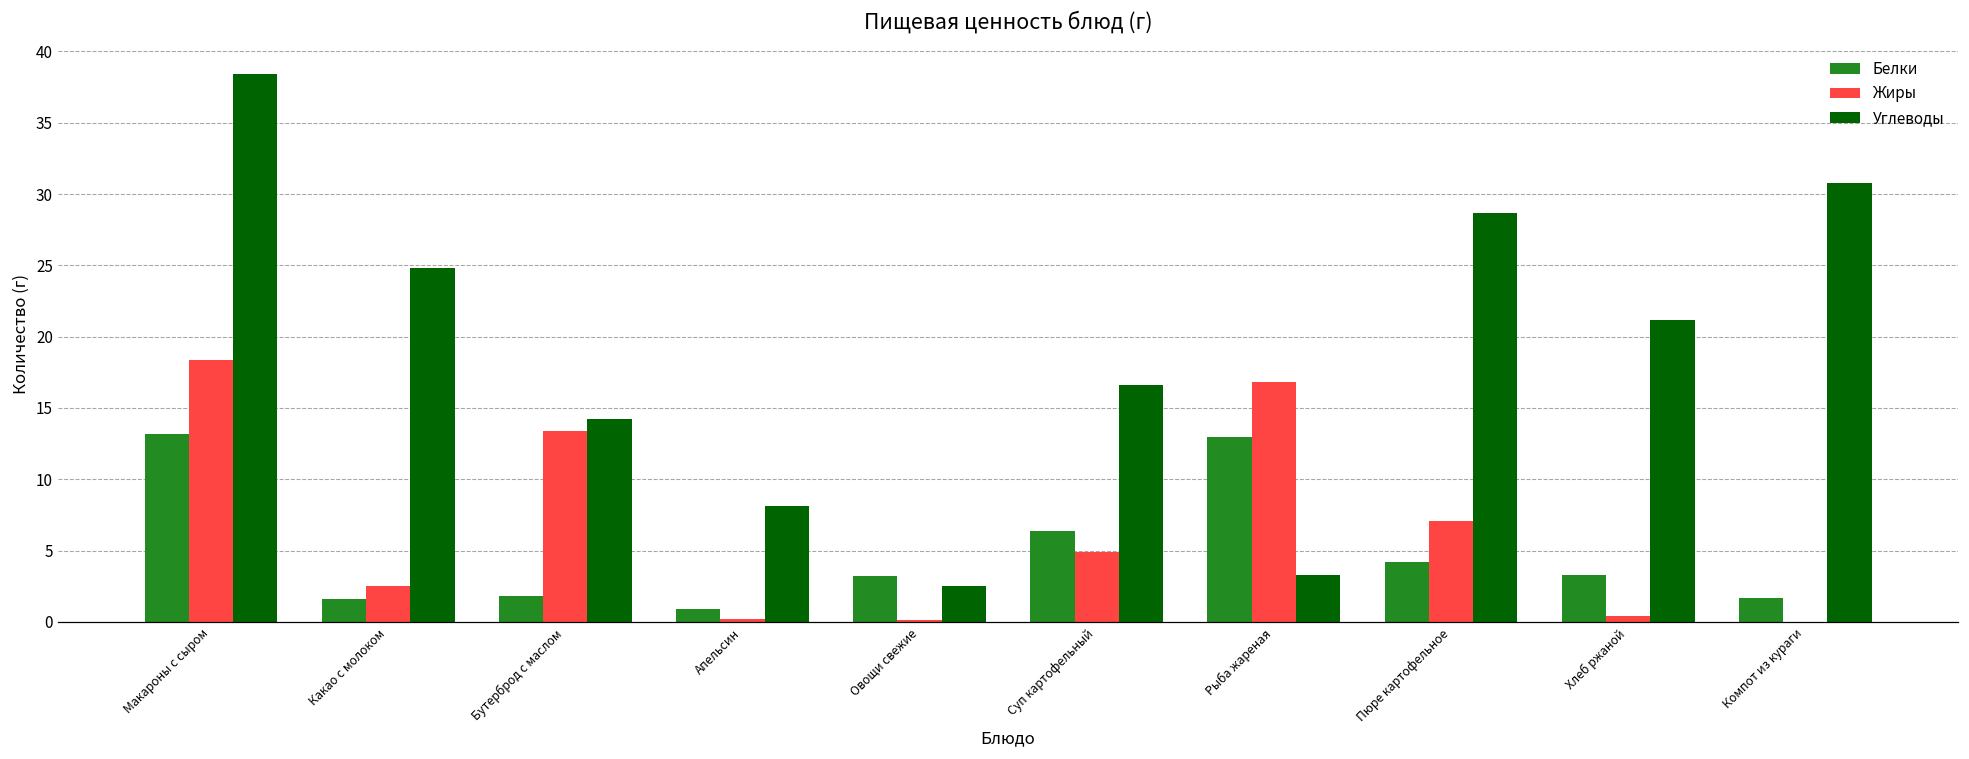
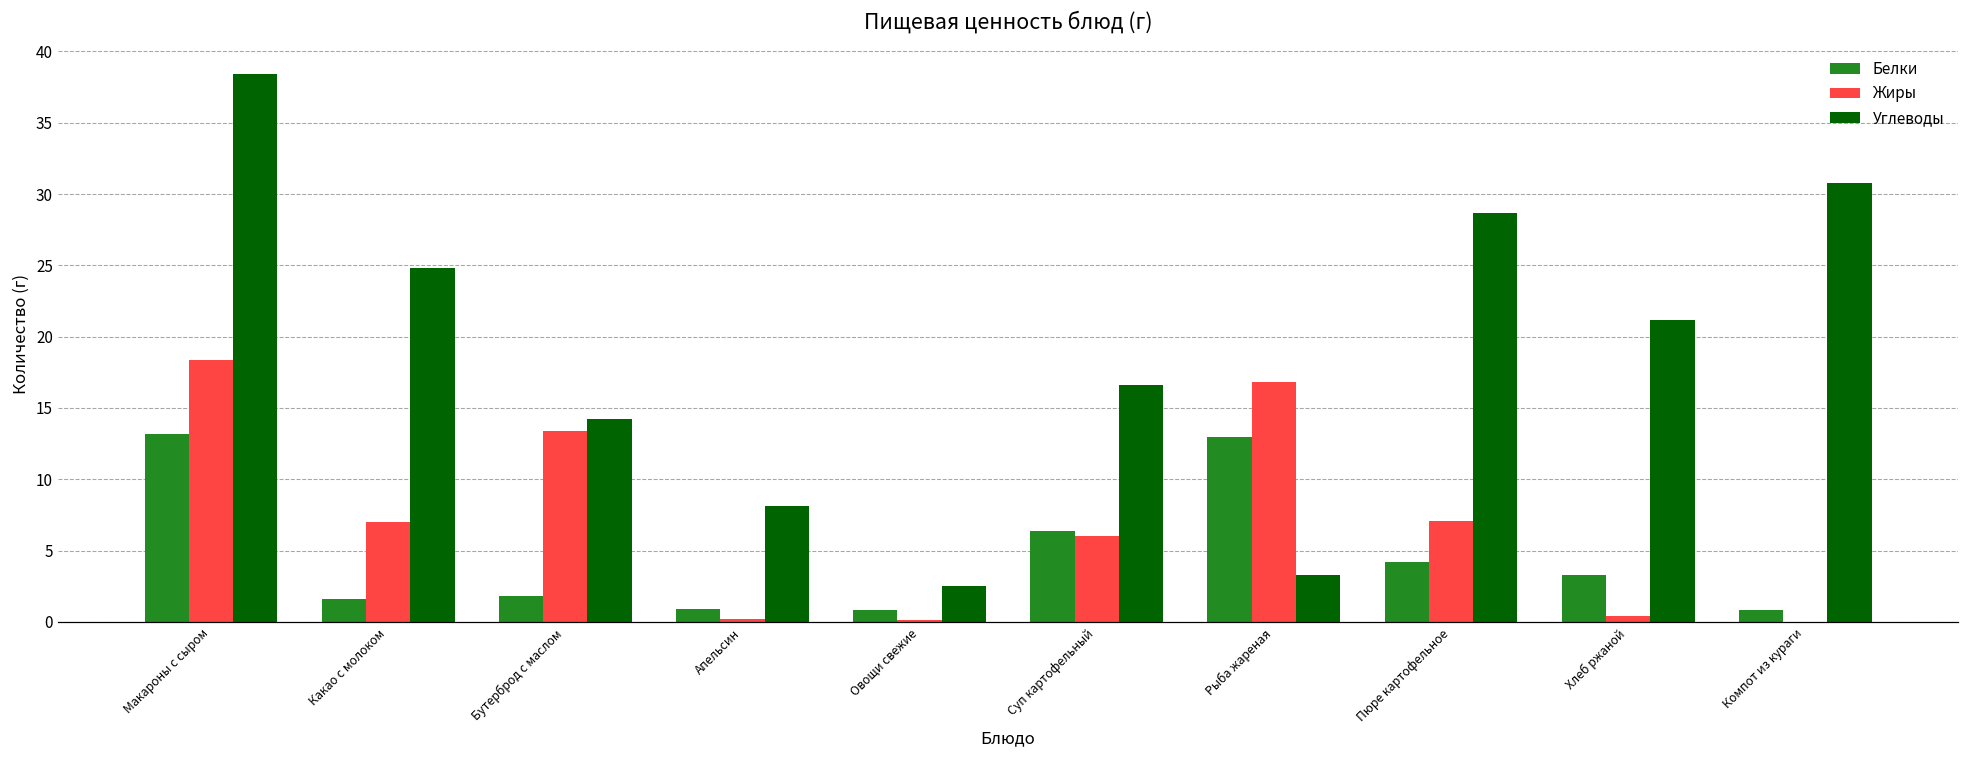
  {
    "Белки": {
      "Макароны с сыром": 13.2,
      "Какао с молоком": 1.6,
      "Бутерброд с маслом": 1.8,
      "Апельсин": 0.9,
-     "Овощи свежие": 3.2,
+     "Овощи свежие": 0.8,
      "Суп картофельный": 6.4,
      "Рыба жареная": 13.0,
      "Пюре картофельное": 4.2,
      "Хлеб ржаной": 3.3,
-     "Компот из кураги": 1.7
+     "Компот из кураги": 0.8
    },
    "Жиры": {
      "Макароны с сыром": 18.4,
-     "Какао с молоком": 2.5,
+     "Какао с молоком": 7.0,
      "Бутерброд с маслом": 13.4,
      "Апельсин": 0.2,
-     "Суп картофельный": 4.9,
+     "Суп картофельный": 6.0,
      "Рыба жареная": 16.8,
      "Пюре картофельное": 7.1,
      "Хлеб ржаной": 0.4,
      "Компот из кураги": 0.0
    },
    "Углеводы": {
      "Макароны с сыром": 38.4,
      "Какао с молоком": 24.8,
      "Бутерброд с маслом": 14.2,
      "Апельсин": 8.1,
      "Овощи свежие": 2.5,
      "Суп картофельный": 16.6,
      "Рыба жареная": 3.3,
      "Пюре картофельное": 28.7,
      "Хлеб ржаной": 21.2,
      "Компот из кураги": 30.8
    }
  }
